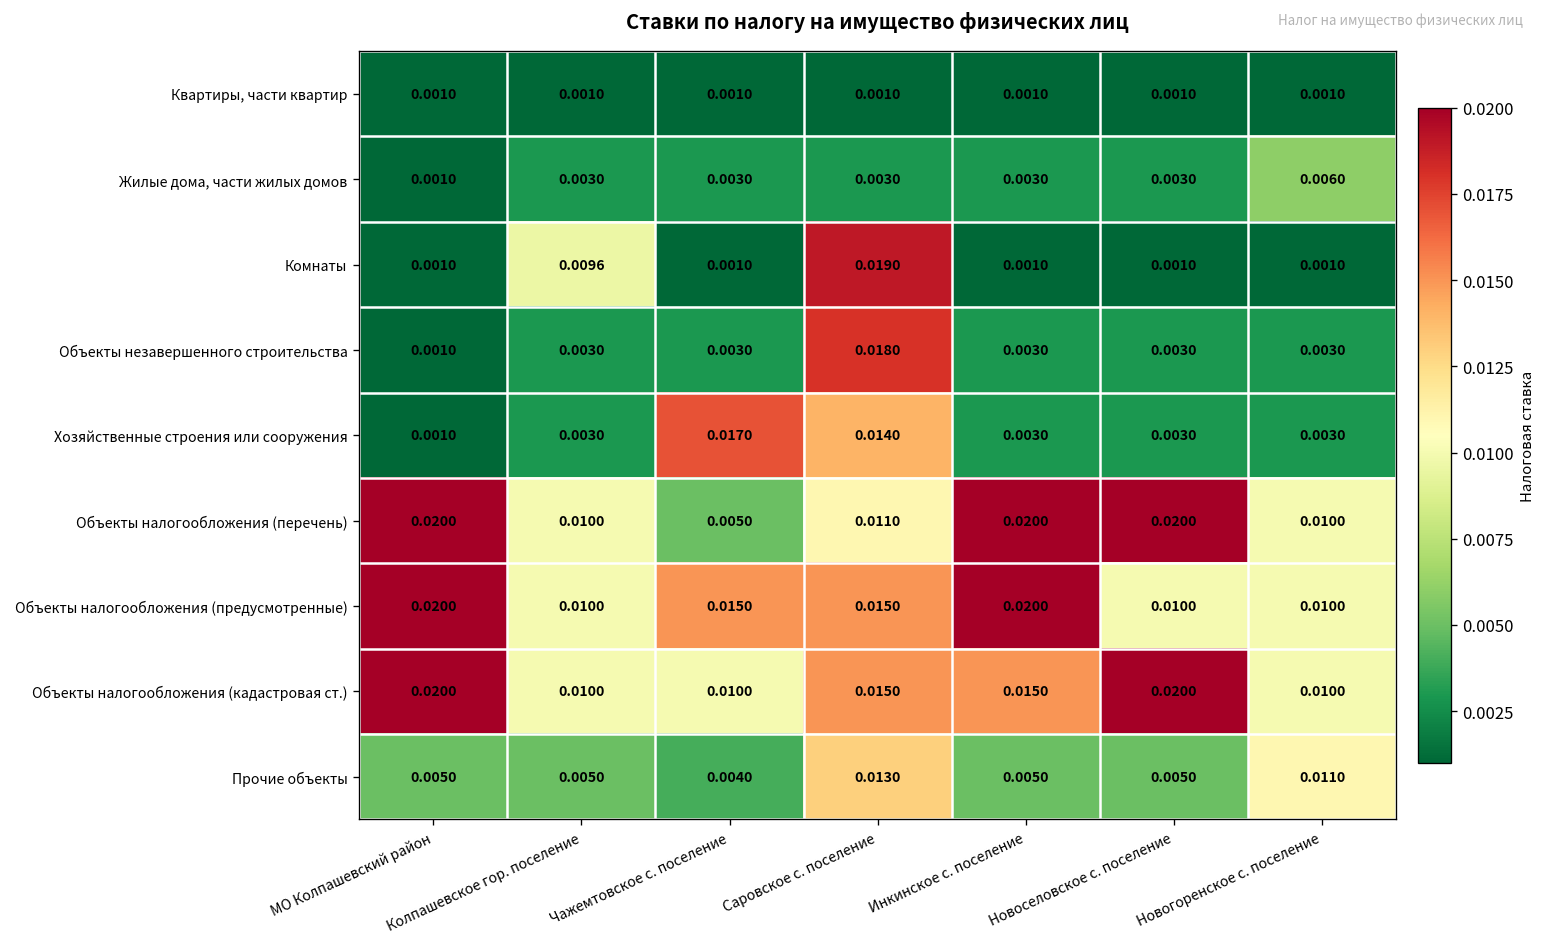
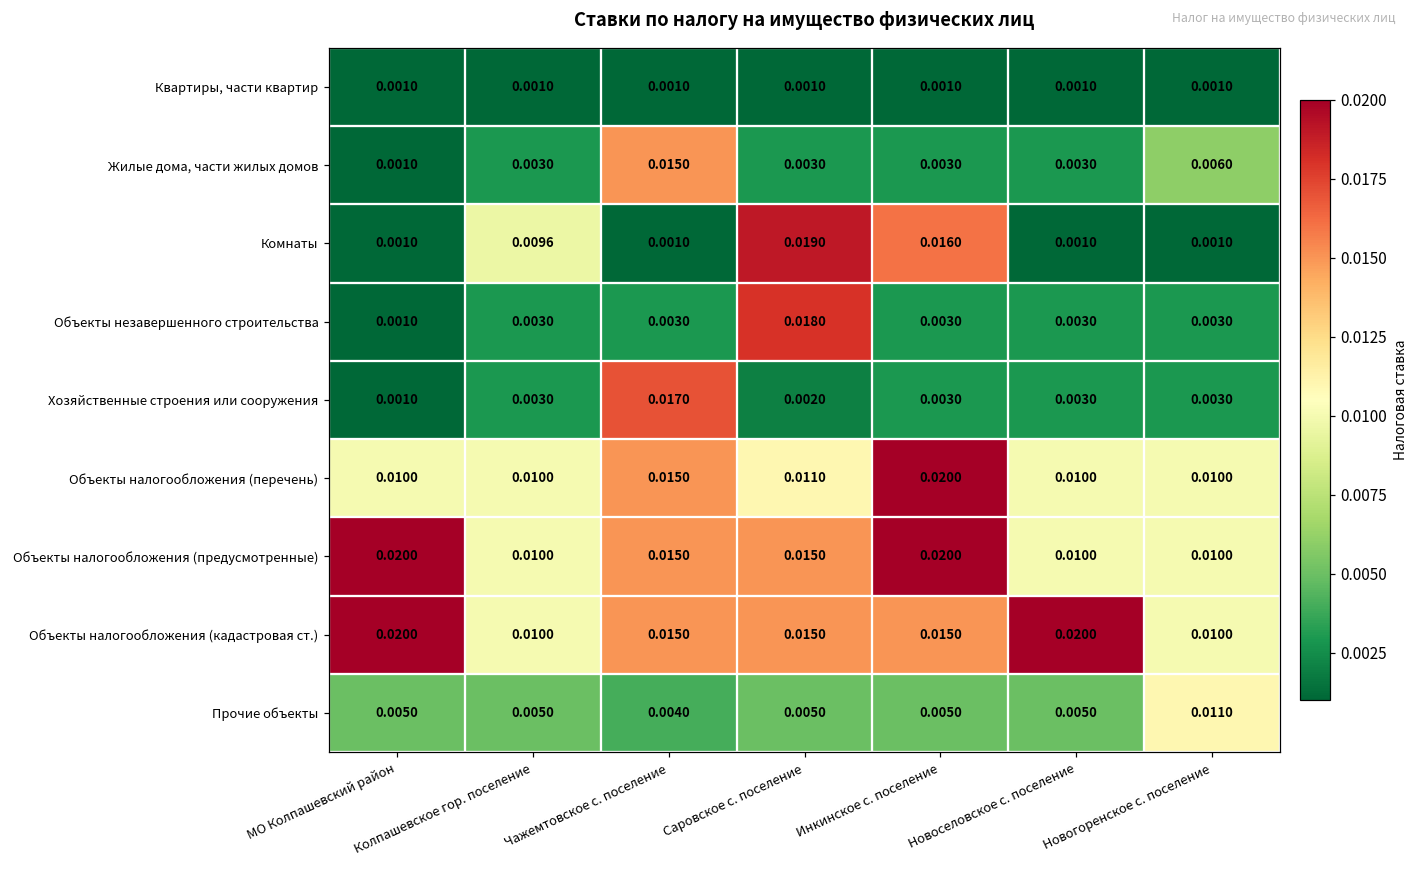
  {
    "Квартиры, части квартир": {
      "МО Колпашевский район": 0.0010,
      "Колпашевское гор. поселение": 0.0010,
      "Чажемтовское с. поселение": 0.0010,
      "Саровское с. поселение": 0.0010,
      "Инкинское с. поселение": 0.0010,
      "Новоселовское с. поселение": 0.0010,
      "Новогоренское с. поселение": 0.0010
    },
    "Жилые дома, части жилых домов": {
      "МО Колпашевский район": 0.0010,
      "Колпашевское гор. поселение": 0.0030,
-     "Чажемтовское с. поселение": 0.0030,
+     "Чажемтовское с. поселение": 0.0150,
      "Саровское с. поселение": 0.0030,
      "Инкинское с. поселение": 0.0030,
      "Новоселовское с. поселение": 0.0030,
      "Новогоренское с. поселение": 0.0060
    },
    "Комнаты": {
      "МО Колпашевский район": 0.0010,
      "Колпашевское гор. поселение": 0.0096,
      "Чажемтовское с. поселение": 0.0010,
      "Саровское с. поселение": 0.0190,
-     "Инкинское с. поселение": 0.0010,
+     "Инкинское с. поселение": 0.0160,
      "Новоселовское с. поселение": 0.0010,
      "Новогоренское с. поселение": 0.0010
    },
    "Объекты незавершенного строительства": {
      "МО Колпашевский район": 0.0010,
      "Колпашевское гор. поселение": 0.0030,
      "Чажемтовское с. поселение": 0.0030,
      "Саровское с. поселение": 0.0180,
      "Инкинское с. поселение": 0.0030,
      "Новоселовское с. поселение": 0.0030,
      "Новогоренское с. поселение": 0.0030
    },
    "Хозяйственные строения или сооружения": {
      "МО Колпашевский район": 0.0010,
      "Колпашевское гор. поселение": 0.0030,
      "Чажемтовское с. поселение": 0.0170,
-     "Саровское с. поселение": 0.0140,
+     "Саровское с. поселение": 0.0020,
      "Инкинское с. поселение": 0.0030,
      "Новоселовское с. поселение": 0.0030,
      "Новогоренское с. поселение": 0.0030
    },
    "Объекты налогообложения (перечень)": {
-     "МО Колпашевский район": 0.0200,
+     "МО Колпашевский район": 0.0100,
      "Колпашевское гор. поселение": 0.0100,
-     "Чажемтовское с. поселение": 0.0050,
+     "Чажемтовское с. поселение": 0.0150,
      "Саровское с. поселение": 0.0110,
      "Инкинское с. поселение": 0.0200,
-     "Новоселовское с. поселение": 0.0200,
+     "Новоселовское с. поселение": 0.0100,
      "Новогоренское с. поселение": 0.0100
    },
    "Объекты налогообложения (предусмотренные)": {
      "МО Колпашевский район": 0.0200,
      "Колпашевское гор. поселение": 0.0100,
      "Чажемтовское с. поселение": 0.0150,
      "Саровское с. поселение": 0.0150,
      "Инкинское с. поселение": 0.0200,
      "Новоселовское с. поселение": 0.0100,
      "Новогоренское с. поселение": 0.0100
    },
    "Объекты налогообложения (кадастровая ст.)": {
      "МО Колпашевский район": 0.0200,
      "Колпашевское гор. поселение": 0.0100,
-     "Чажемтовское с. поселение": 0.0100,
+     "Чажемтовское с. поселение": 0.0150,
      "Саровское с. поселение": 0.0150,
      "Инкинское с. поселение": 0.0150,
      "Новоселовское с. поселение": 0.0200,
      "Новогоренское с. поселение": 0.0100
    },
    "Прочие объекты": {
      "МО Колпашевский район": 0.0050,
      "Колпашевское гор. поселение": 0.0050,
      "Чажемтовское с. поселение": 0.0040,
-     "Саровское с. поселение": 0.0130,
+     "Саровское с. поселение": 0.0050,
      "Инкинское с. поселение": 0.0050,
      "Новоселовское с. поселение": 0.0050,
      "Новогоренское с. поселение": 0.0110
    }
  }
